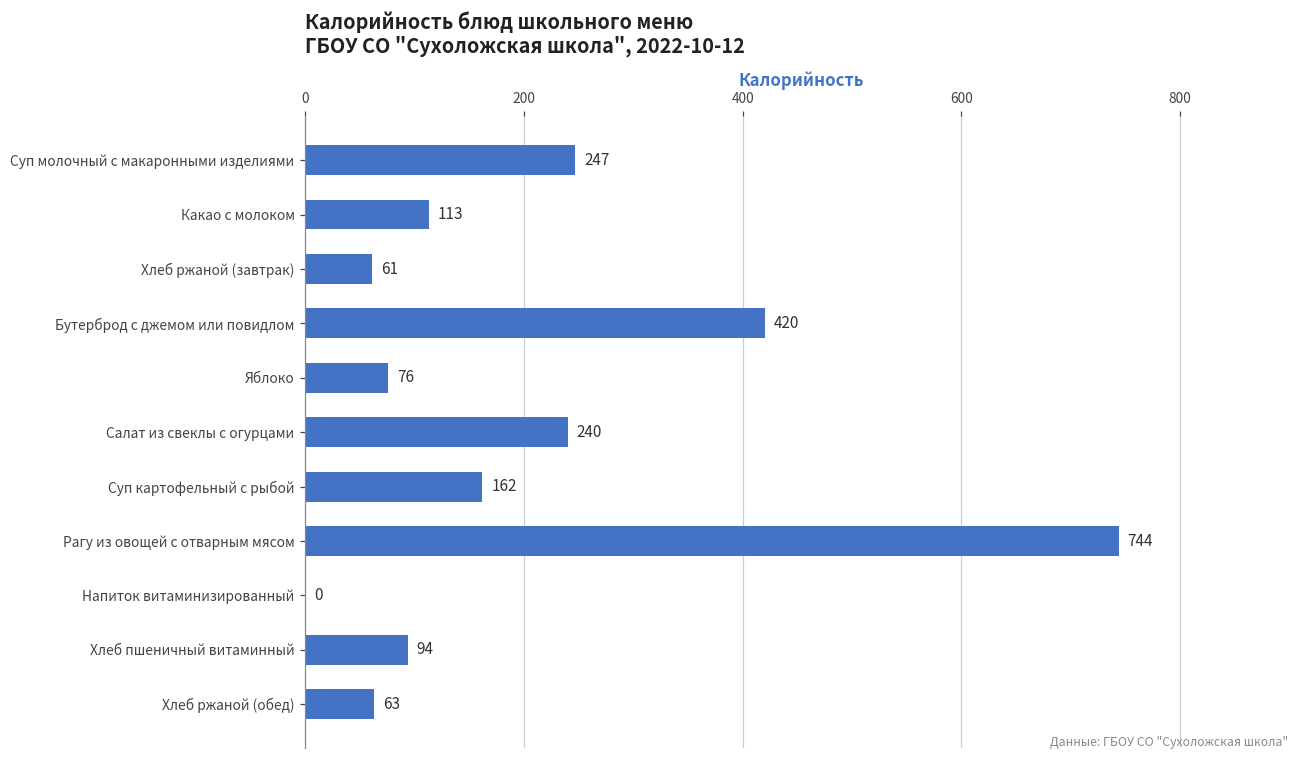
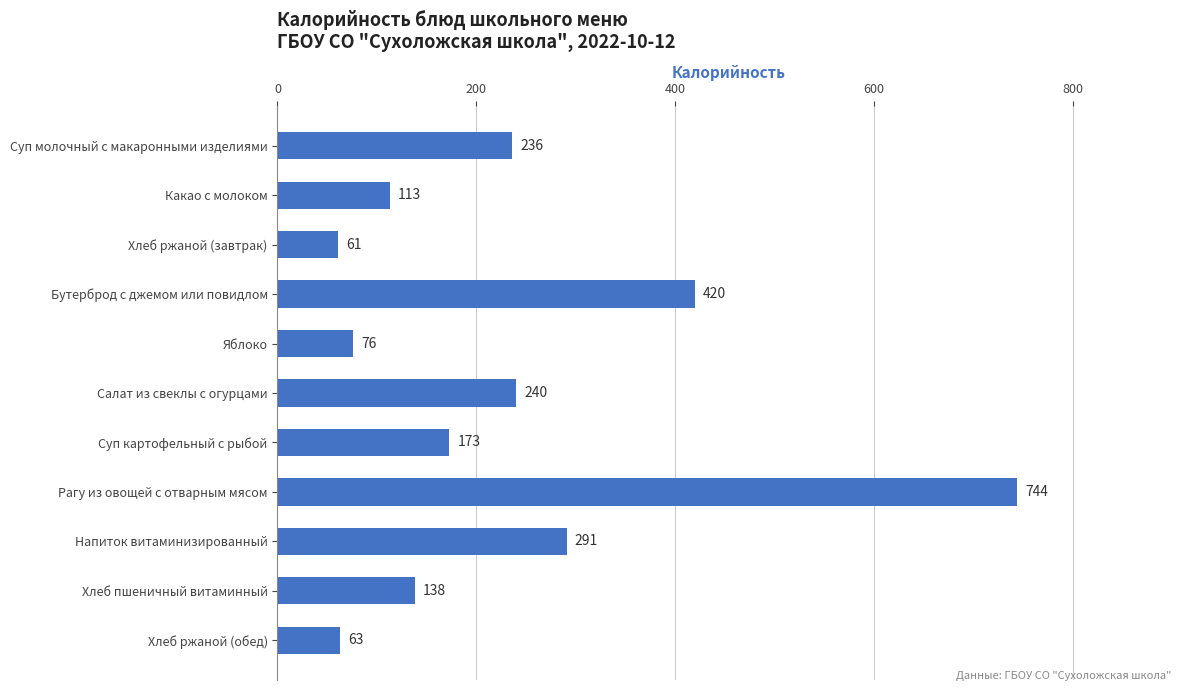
  {
-   "Суп молочный с макаронными изделиями": 247,
+   "Суп молочный с макаронными изделиями": 236,
    "Какао с молоком": 113,
    "Хлеб ржаной (завтрак)": 61,
    "Бутерброд с джемом или повидлом": 420,
    "Яблоко": 76,
    "Салат из свеклы с огурцами": 240,
-   "Суп картофельный с рыбой": 162,
+   "Суп картофельный с рыбой": 173,
    "Рагу из овощей с отварным мясом": 744,
-   "Напиток витаминизированный": 0,
-   "Хлеб пшеничный витаминный": 94,
+   "Напиток витаминизированный": 291,
+   "Хлеб пшеничный витаминный": 138,
    "Хлеб ржаной (обед)": 63
  }
